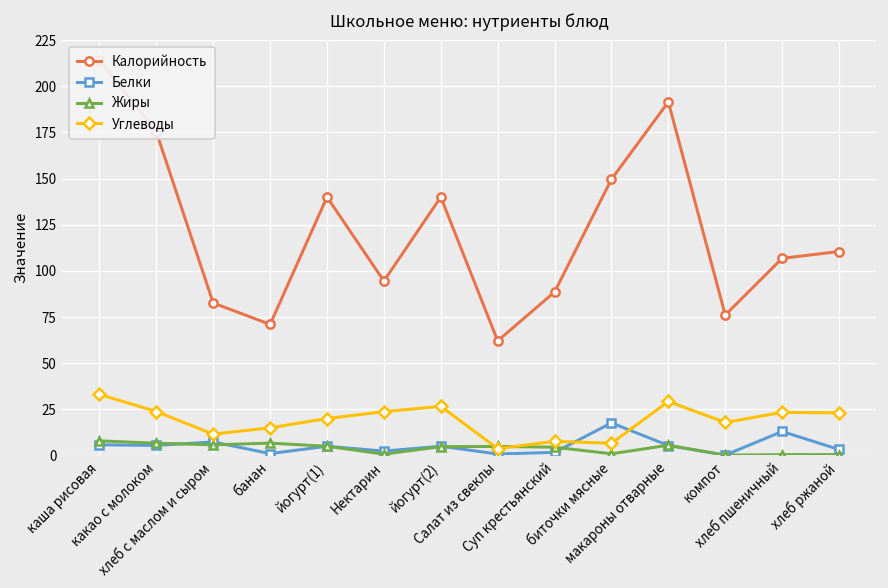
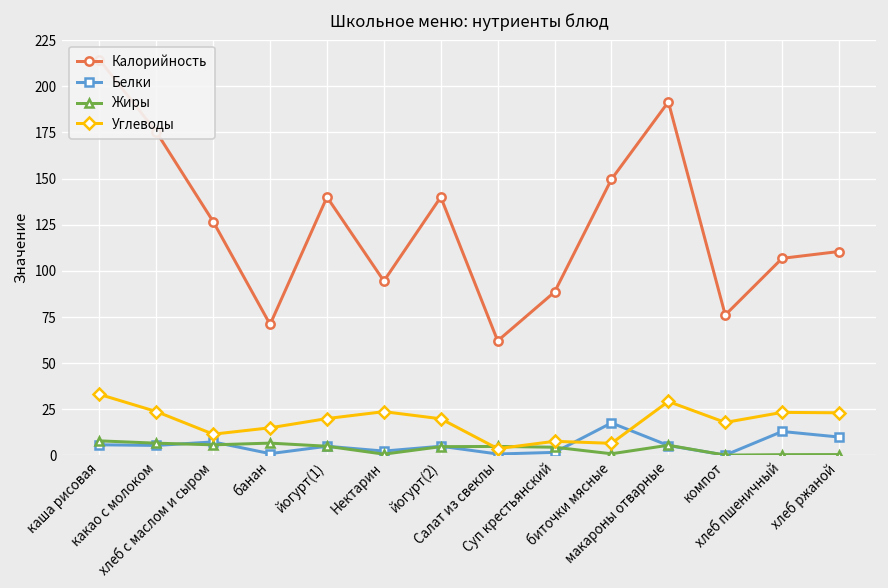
  {
    "Калорийность": {
-     "хлеб с маслом и сыром": 83,
+     "хлеб с маслом и сыром": 127,
      "банан": 71,
      "йогурт(1)": 140,
      "Нектарин": 95,
      "йогурт(2)": 140,
      "Салат из свеклы": 62,
      "Суп крестьянский": 89,
      "биточки мясные": 150,
      "макароны отварные": 192,
      "компот": 76,
      "хлеб пшеничный": 107,
      "хлеб ржаной": 111
    },
    "Белки": {
      "каша рисовая": 6,
      "банан": 1,
      "Нектарин": 2,
      "Салат из свеклы": 1,
      "Суп крестьянский": 2,
      "биточки мясные": 18,
      "хлеб пшеничный": 13,
-     "хлеб ржаной": 3
+     "хлеб ржаной": 10
    },
    "Жиры": {
      "каша рисовая": 8,
      "банан": 7,
      "Нектарин": 1,
      "Суп крестьянский": 4,
      "биточки мясные": 1,
      "хлеб пшеничный": 0,
      "хлеб ржаной": 1
    },
    "Углеводы": {
      "каша рисовая": 33,
      "какао с молоком": 24,
      "хлеб с маслом и сыром": 12,
      "банан": 15,
      "йогурт(1)": 20,
      "Нектарин": 24,
-     "йогурт(2)": 27,
+     "йогурт(2)": 20,
      "Суп крестьянский": 8,
      "биточки мясные": 7,
      "макароны отварные": 29,
      "компот": 18,
      "хлеб пшеничный": 23,
      "хлеб ржаной": 23
    }
  }
